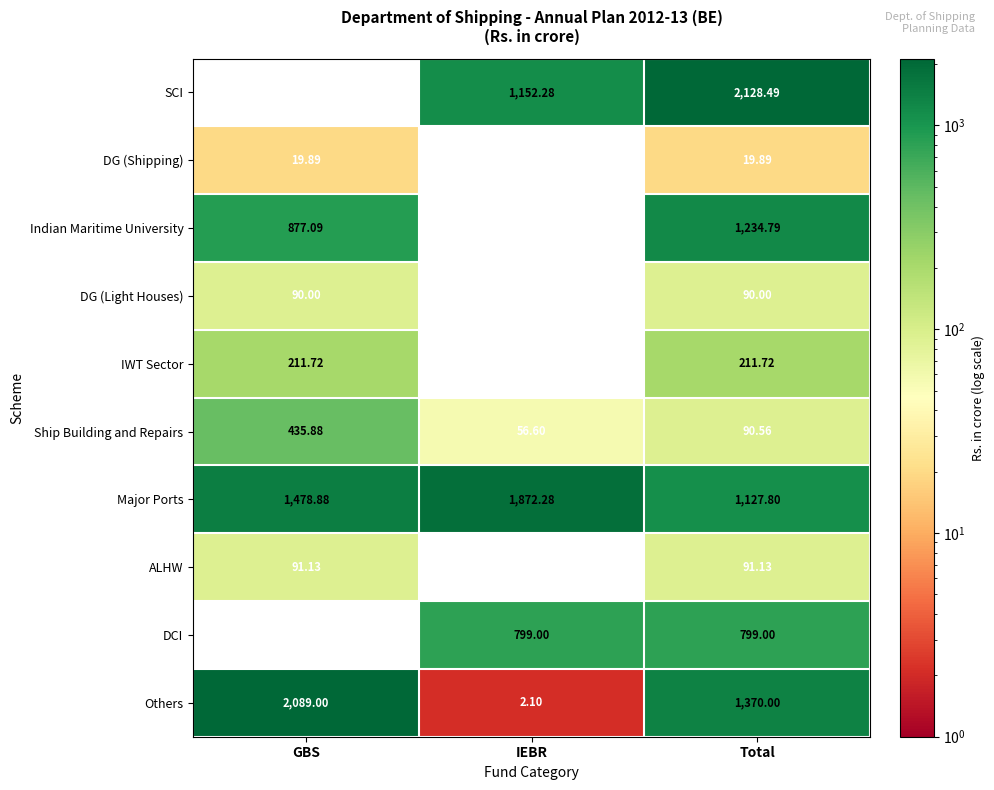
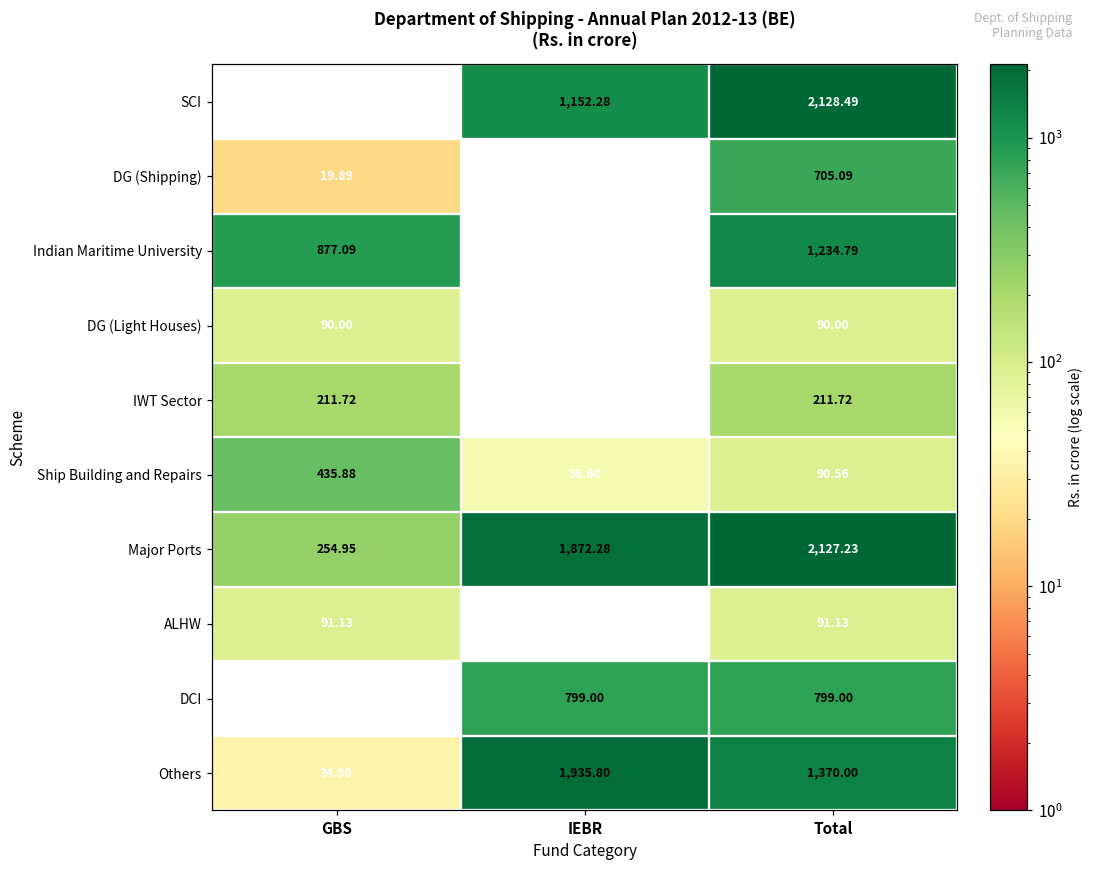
  {
    "SCI": {
      "IEBR": "1,152.28",
      "Total": "2,128.49"
    },
    "DG (Shipping)": {
      "GBS": "19.89",
-     "Total": "19.89"
+     "Total": "705.09"
    },
    "Indian Maritime University": {
      "GBS": "877.09",
      "Total": "1,234.79"
    },
    "DG (Light Houses)": {
      "GBS": "90.00",
      "Total": "90.00"
    },
    "IWT Sector": {
      "GBS": "211.72",
      "Total": "211.72"
    },
    "Ship Building and Repairs": {
      "GBS": "435.88",
      "IEBR": "56.60",
      "Total": "90.56"
    },
    "Major Ports": {
-     "GBS": "1,478.88",
+     "GBS": "254.95",
      "IEBR": "1,872.28",
-     "Total": "1,127.80"
+     "Total": "2,127.23"
    },
    "ALHW": {
      "GBS": "91.13",
      "Total": "91.13"
    },
    "DCI": {
      "IEBR": "799.00",
      "Total": "799.00"
    },
    "Others": {
-     "GBS": "2,089.00",
-     "IEBR": "2.10",
+     "GBS": "34.90",
+     "IEBR": "1,935.80",
      "Total": "1,370.00"
    }
  }
